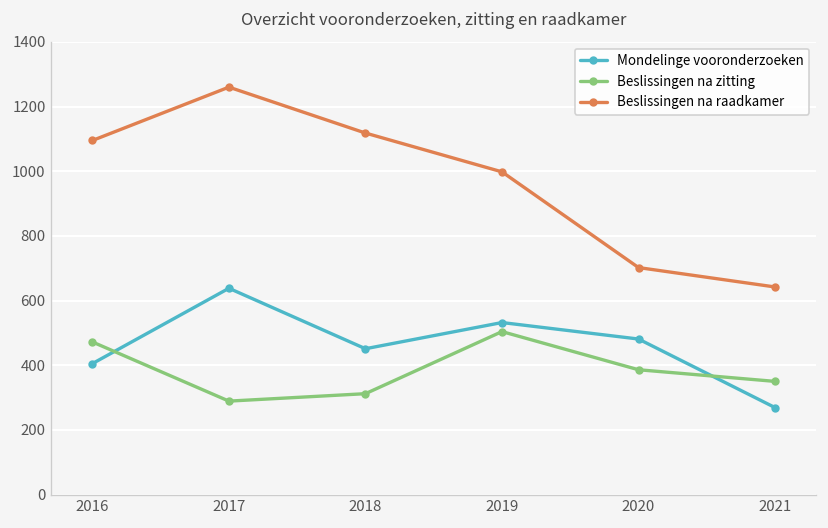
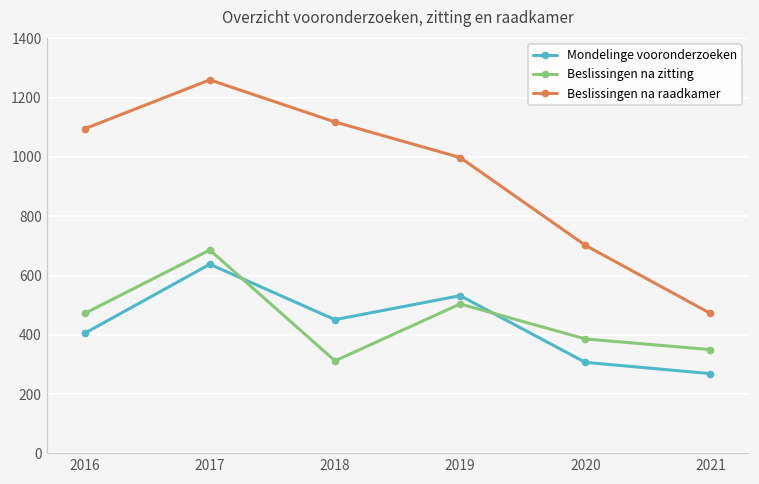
  {
    "Mondelinge vooronderzoeken": {
      "2016": 410,
      "2017": 640,
      "2018": 450,
      "2019": 530,
-     "2020": 480,
+     "2020": 310,
      "2021": 270
    },
    "Beslissingen na zitting": {
      "2016": 470,
-     "2017": 290,
+     "2017": 690,
      "2018": 310,
      "2019": 500,
      "2020": 390,
      "2021": 350
    },
    "Beslissingen na raadkamer": {
      "2016": 1100,
      "2017": 1260,
      "2018": 1120,
      "2019": 1000,
      "2020": 700,
-     "2021": 640
+     "2021": 470
    }
  }
